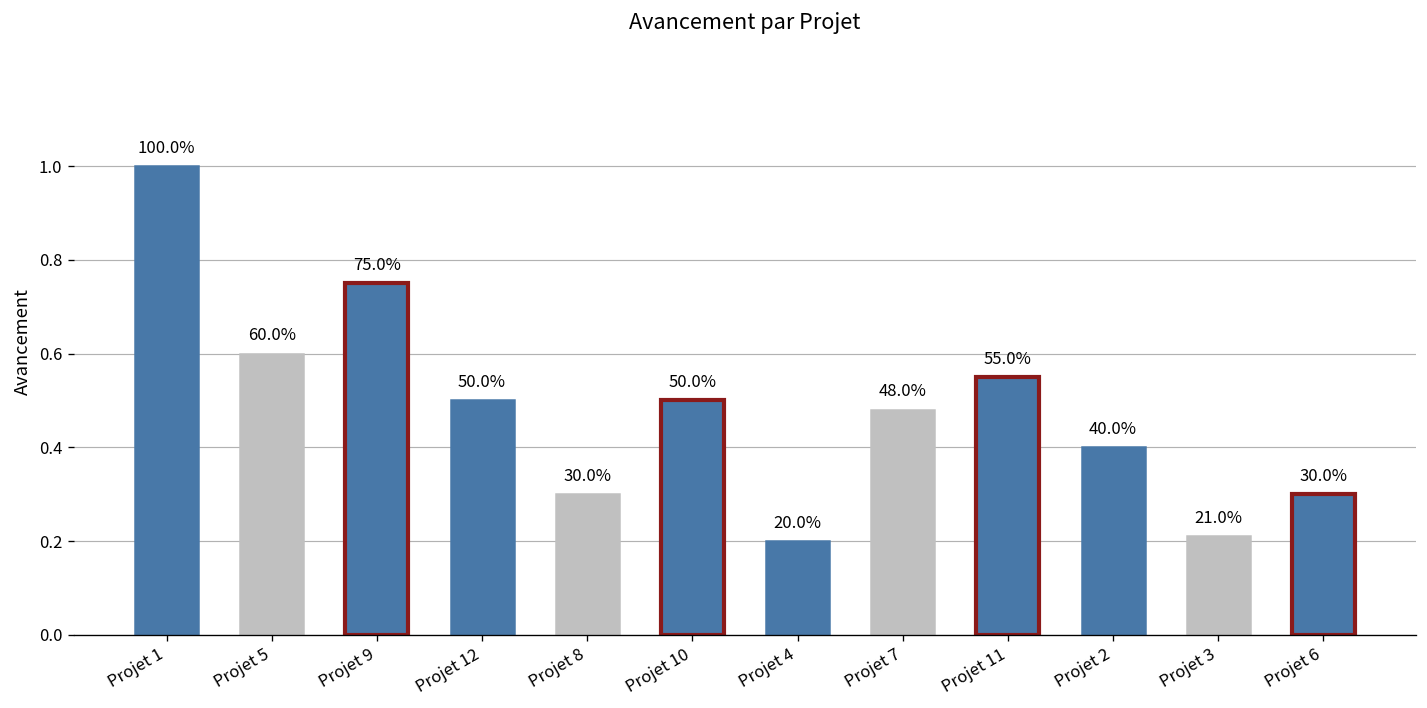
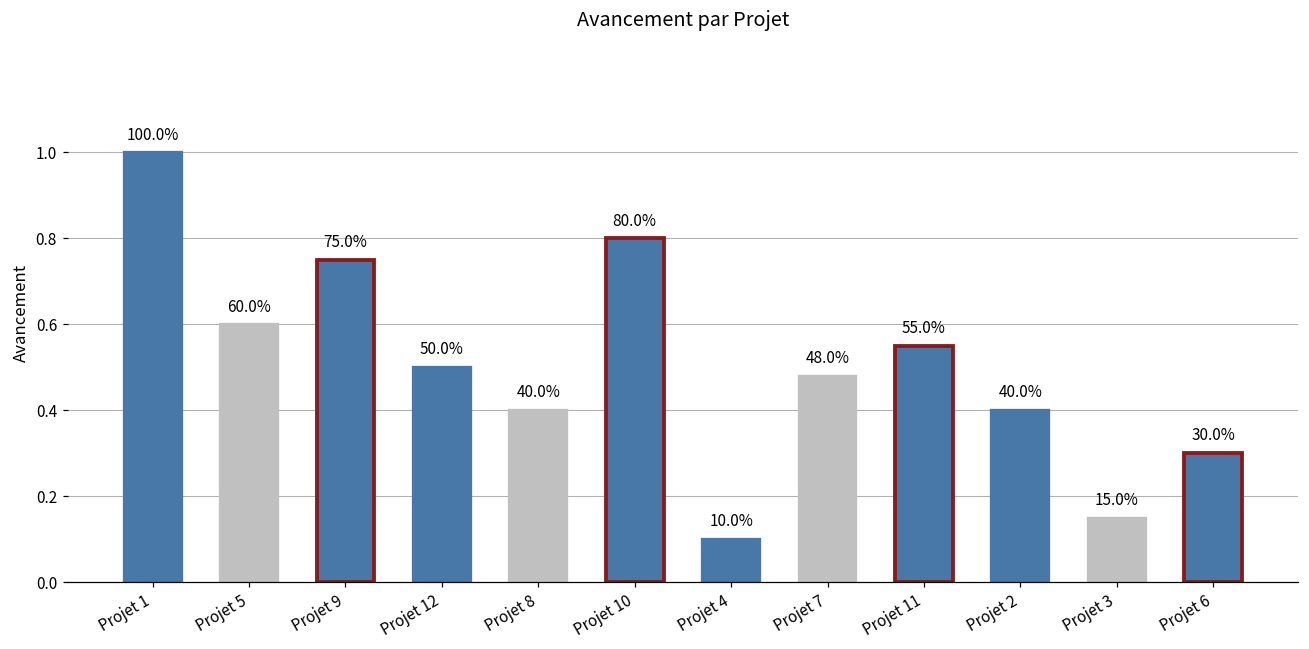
  {
    "Projet 1": "100.0%",
    "Projet 5": "60.0%",
    "Projet 9": "75.0%",
    "Projet 12": "50.0%",
-   "Projet 8": "30.0%",
-   "Projet 10": "50.0%",
-   "Projet 4": "20.0%",
+   "Projet 8": "40.0%",
+   "Projet 10": "80.0%",
+   "Projet 4": "10.0%",
    "Projet 7": "48.0%",
    "Projet 11": "55.0%",
    "Projet 2": "40.0%",
-   "Projet 3": "21.0%",
+   "Projet 3": "15.0%",
    "Projet 6": "30.0%"
  }
